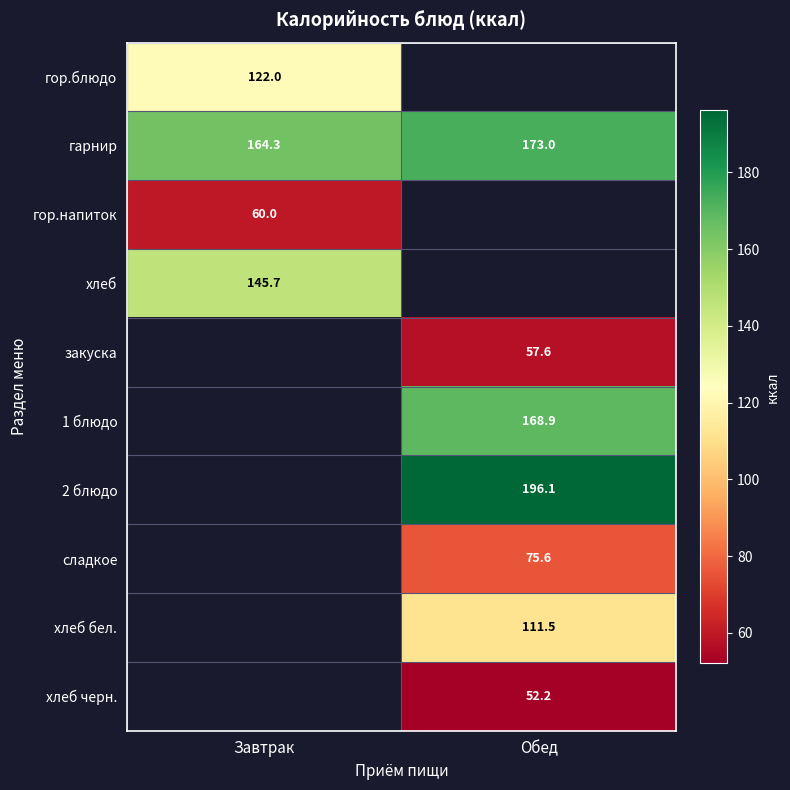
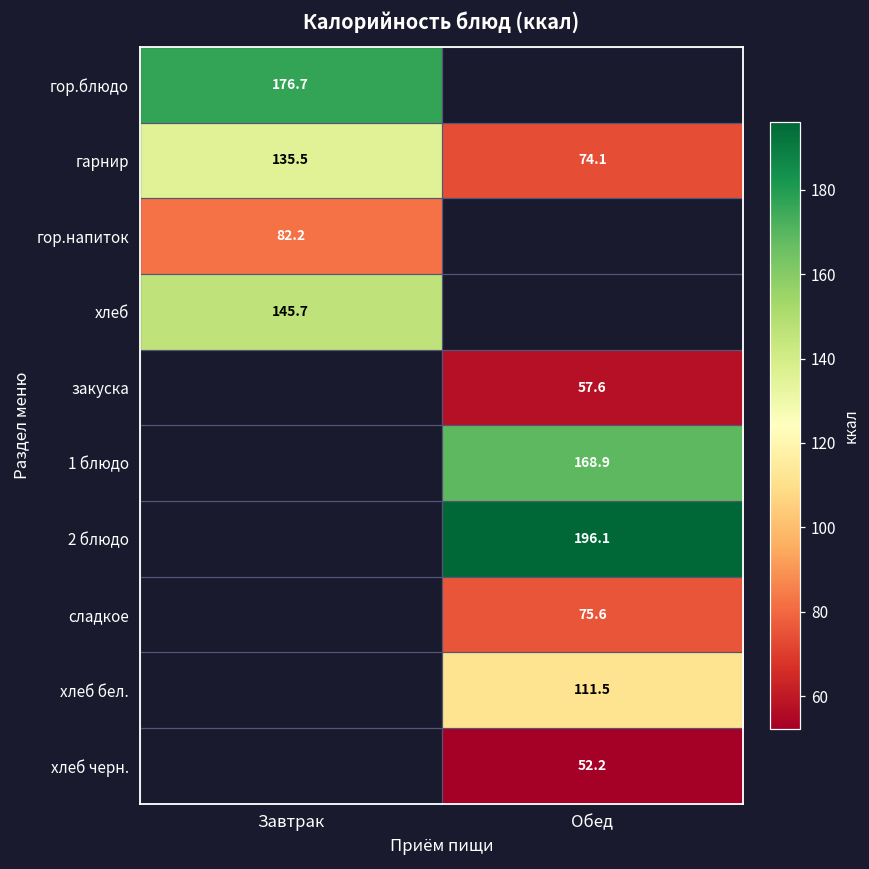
  {
    "гор.блюдо": {
-     "Завтрак": 122.0
+     "Завтрак": 176.7
    },
    "гарнир": {
-     "Завтрак": 164.3,
-     "Обед": 173.0
+     "Завтрак": 135.5,
+     "Обед": 74.1
    },
    "гор.напиток": {
-     "Завтрак": 60.0
+     "Завтрак": 82.2
    },
    "хлеб": {
      "Завтрак": 145.7
    },
    "закуска": {
      "Обед": 57.6
    },
    "1 блюдо": {
      "Обед": 168.9
    },
    "2 блюдо": {
      "Обед": 196.1
    },
    "сладкое": {
      "Обед": 75.6
    },
    "хлеб бел.": {
      "Обед": 111.5
    },
    "хлеб черн.": {
      "Обед": 52.2
    }
  }
